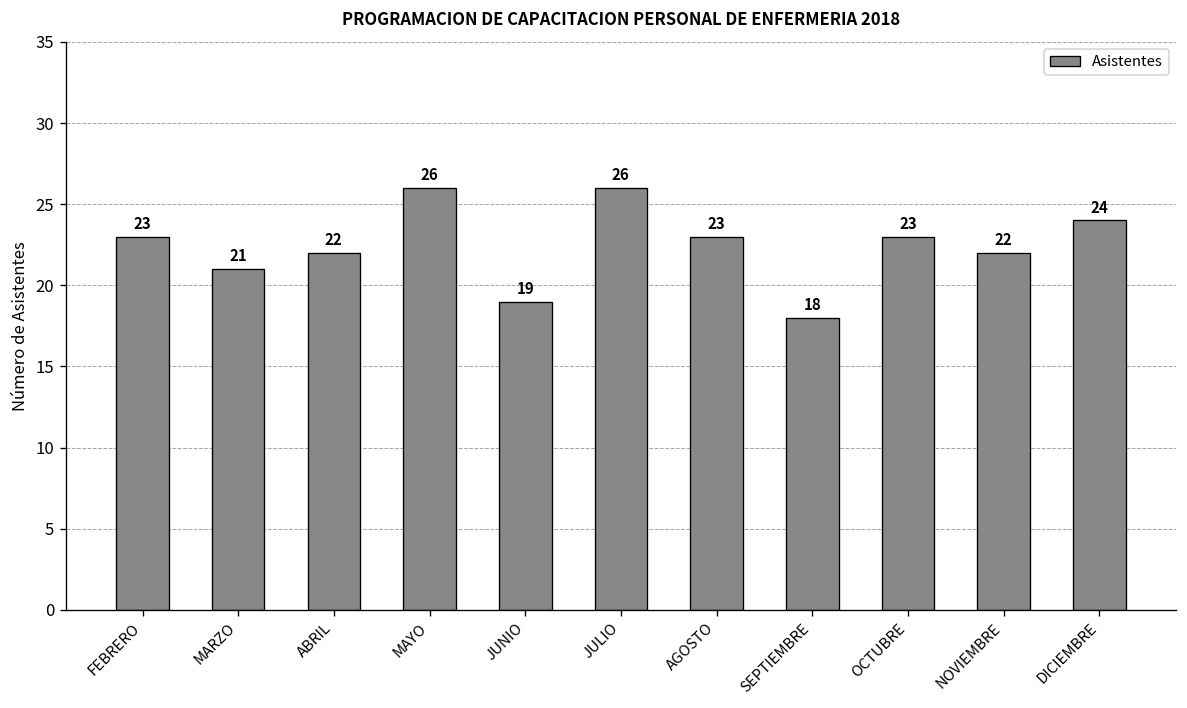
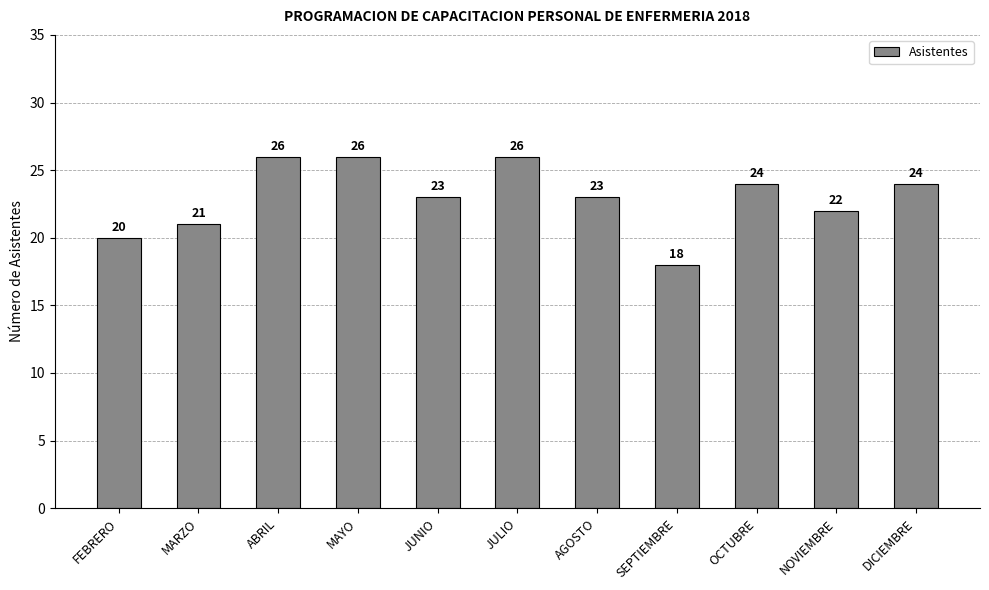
  {
-   "FEBRERO": 23,
+   "FEBRERO": 20,
    "MARZO": 21,
-   "ABRIL": 22,
+   "ABRIL": 26,
    "MAYO": 26,
-   "JUNIO": 19,
+   "JUNIO": 23,
    "JULIO": 26,
    "AGOSTO": 23,
    "SEPTIEMBRE": 18,
-   "OCTUBRE": 23,
+   "OCTUBRE": 24,
    "NOVIEMBRE": 22,
    "DICIEMBRE": 24
  }
